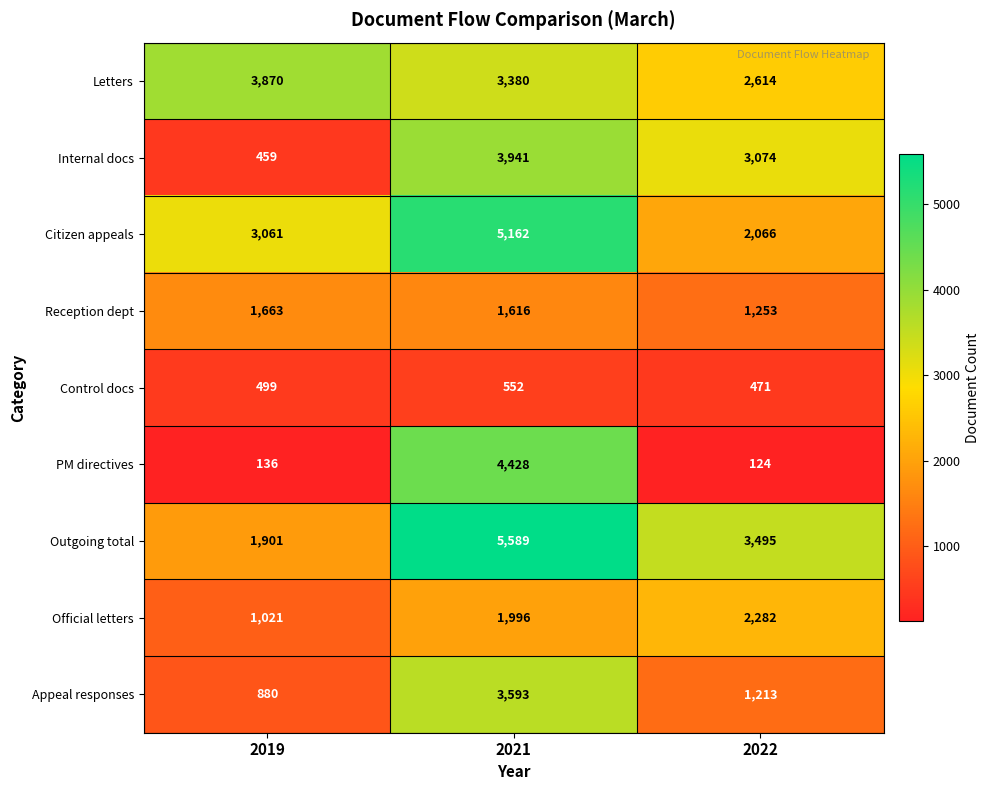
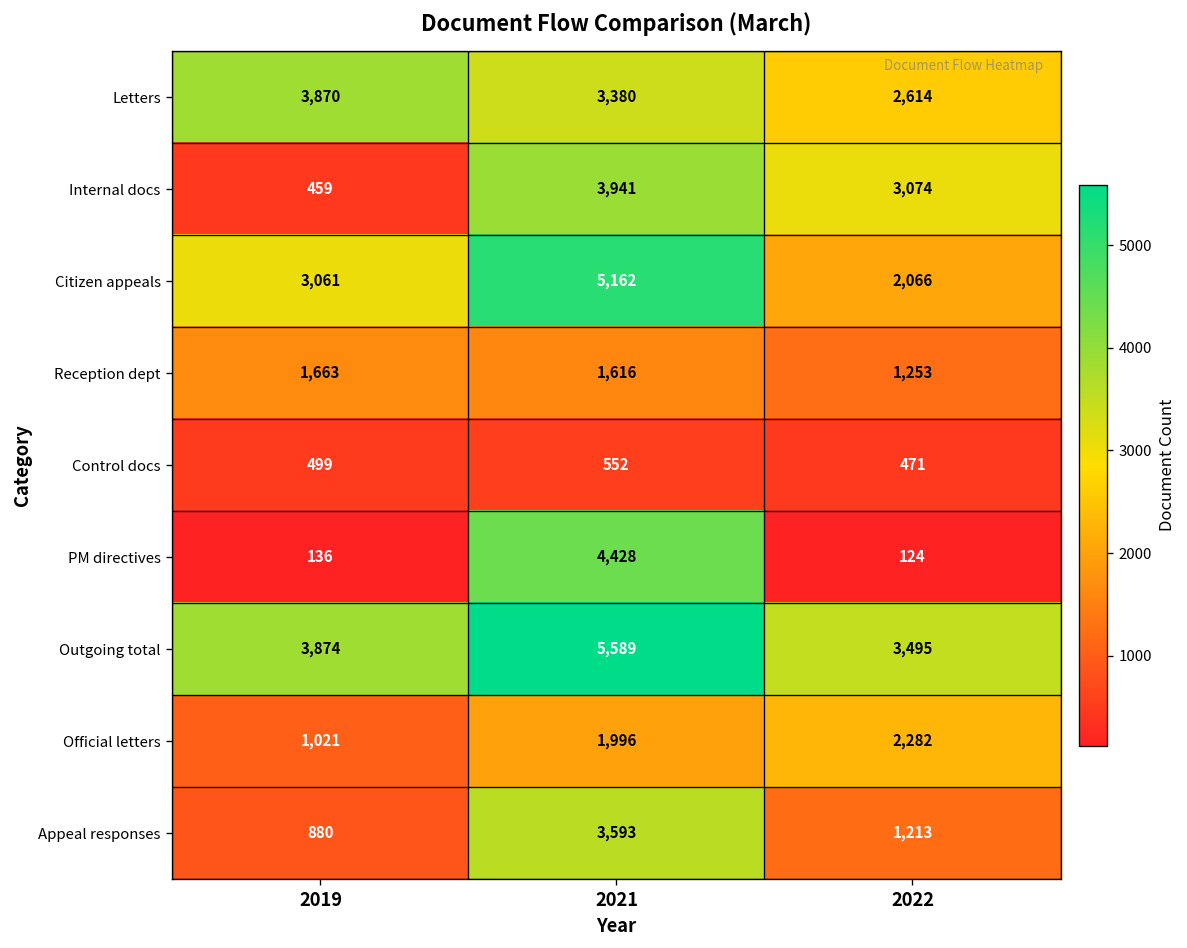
  {
    "Letters": {
      "2019": "3,870",
      "2021": "3,380"
    },
    "Internal docs": {
      "2019": "459",
      "2021": "3,941",
      "2022": "3,074"
    },
    "Citizen appeals": {
      "2019": "3,061",
      "2021": "5,162",
      "2022": "2,066"
    },
    "Reception dept": {
      "2019": "1,663",
      "2021": "1,616",
      "2022": "1,253"
    },
    "Control docs": {
      "2019": "499",
      "2021": "552",
      "2022": "471"
    },
    "PM directives": {
      "2019": "136",
      "2021": "4,428",
      "2022": "124"
    },
    "Outgoing total": {
-     "2019": "1,901",
+     "2019": "3,874",
      "2021": "5,589",
      "2022": "3,495"
    },
    "Official letters": {
      "2019": "1,021",
      "2021": "1,996",
      "2022": "2,282"
    },
    "Appeal responses": {
      "2019": "880",
      "2021": "3,593",
      "2022": "1,213"
    }
  }
